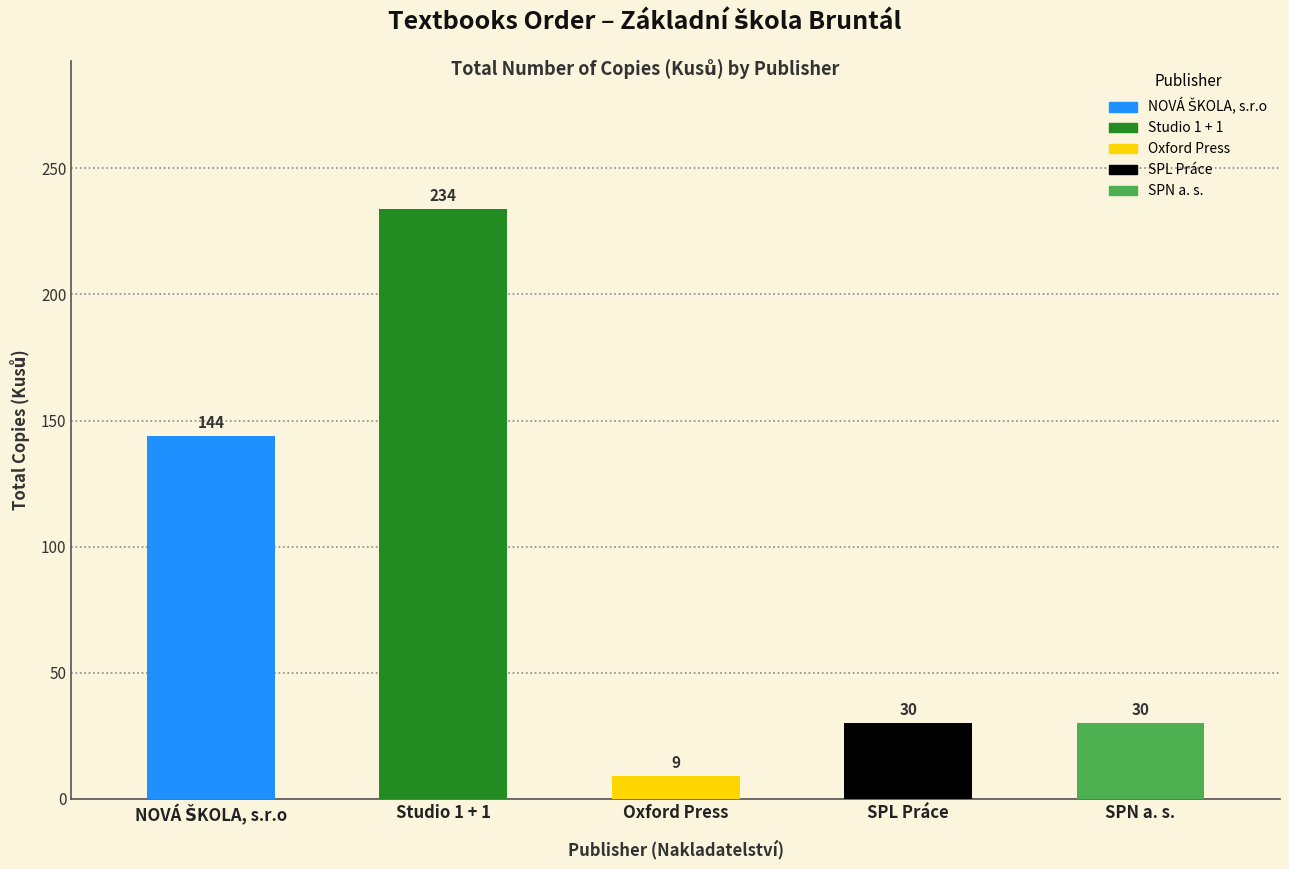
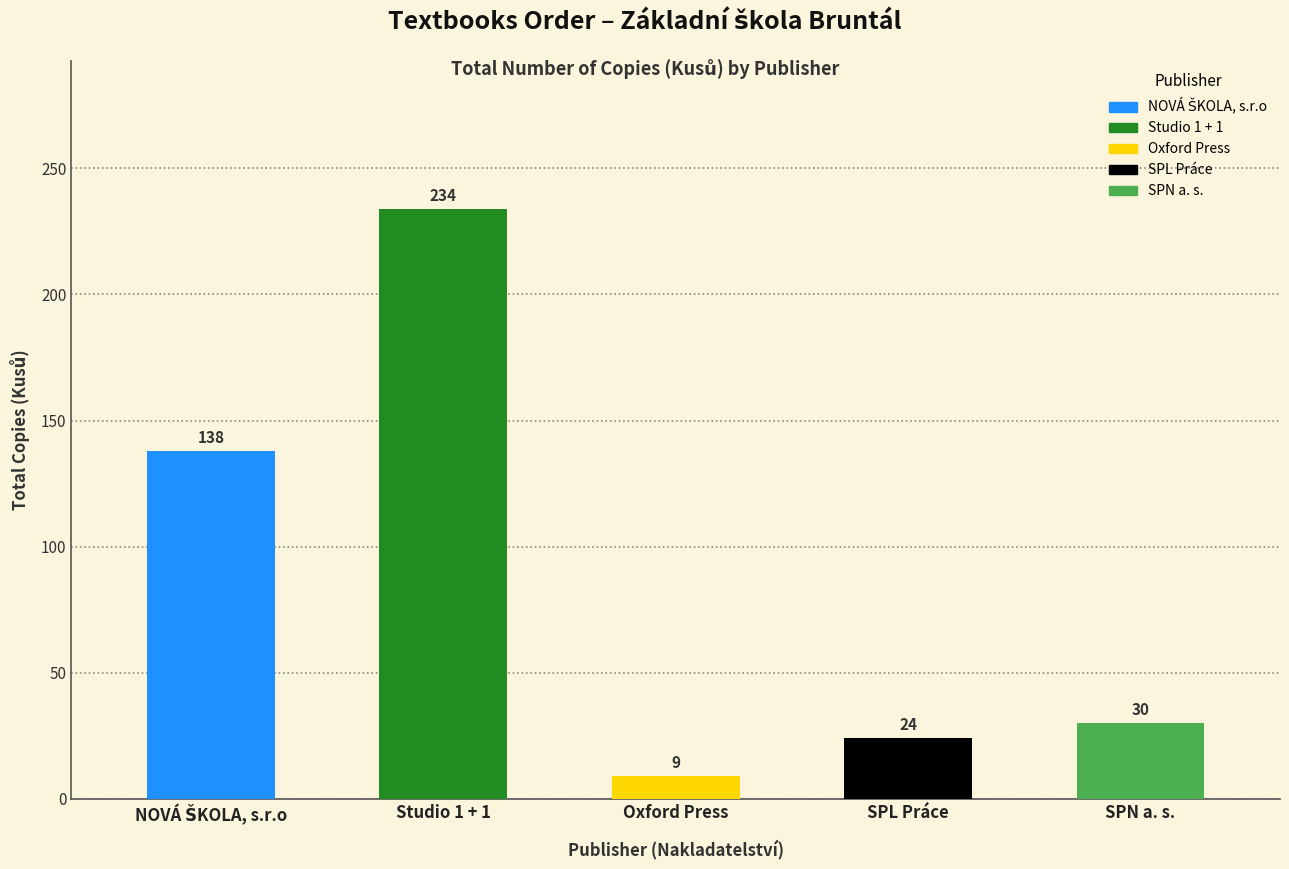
  {
-   "NOVÁ ŠKOLA, s.r.o": 144,
+   "NOVÁ ŠKOLA, s.r.o": 138,
    "Studio 1 + 1": 234,
    "Oxford Press": 9,
-   "SPL Práce": 30,
+   "SPL Práce": 24,
    "SPN a. s.": 30
  }
